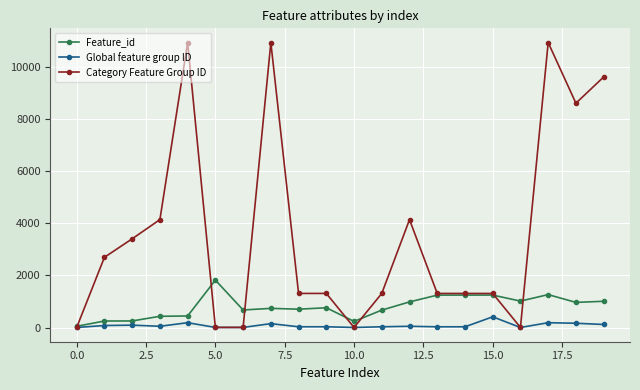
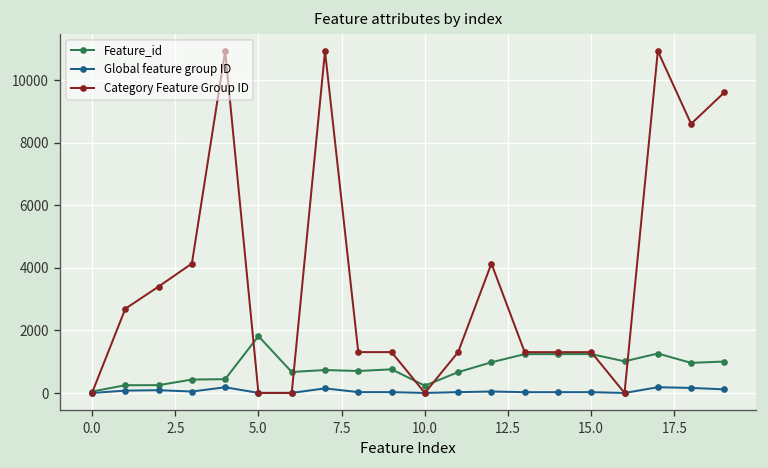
  {
    "Feature_id": {
      "5.0": 1800,
      "10.0": 200
    },
    "Global feature group ID": {
-     "15.0": 400
+     "15.0": 0
    }
  }
